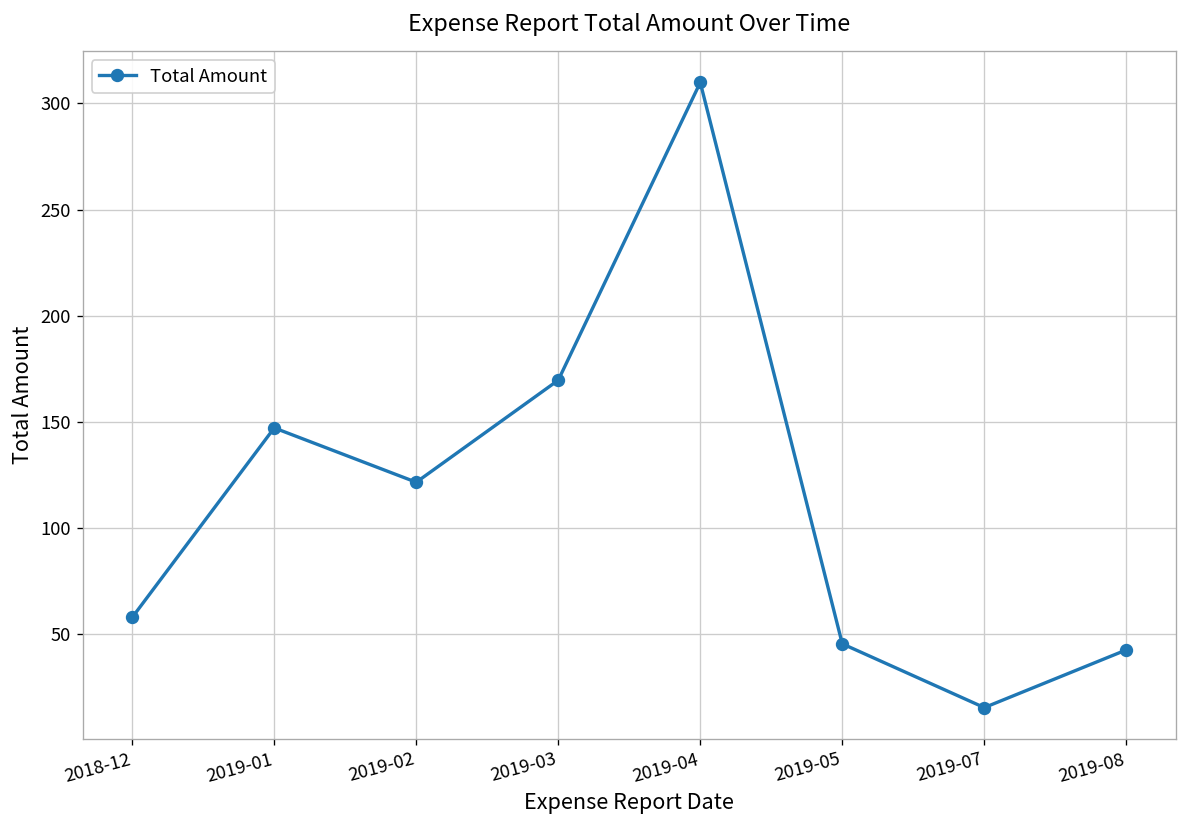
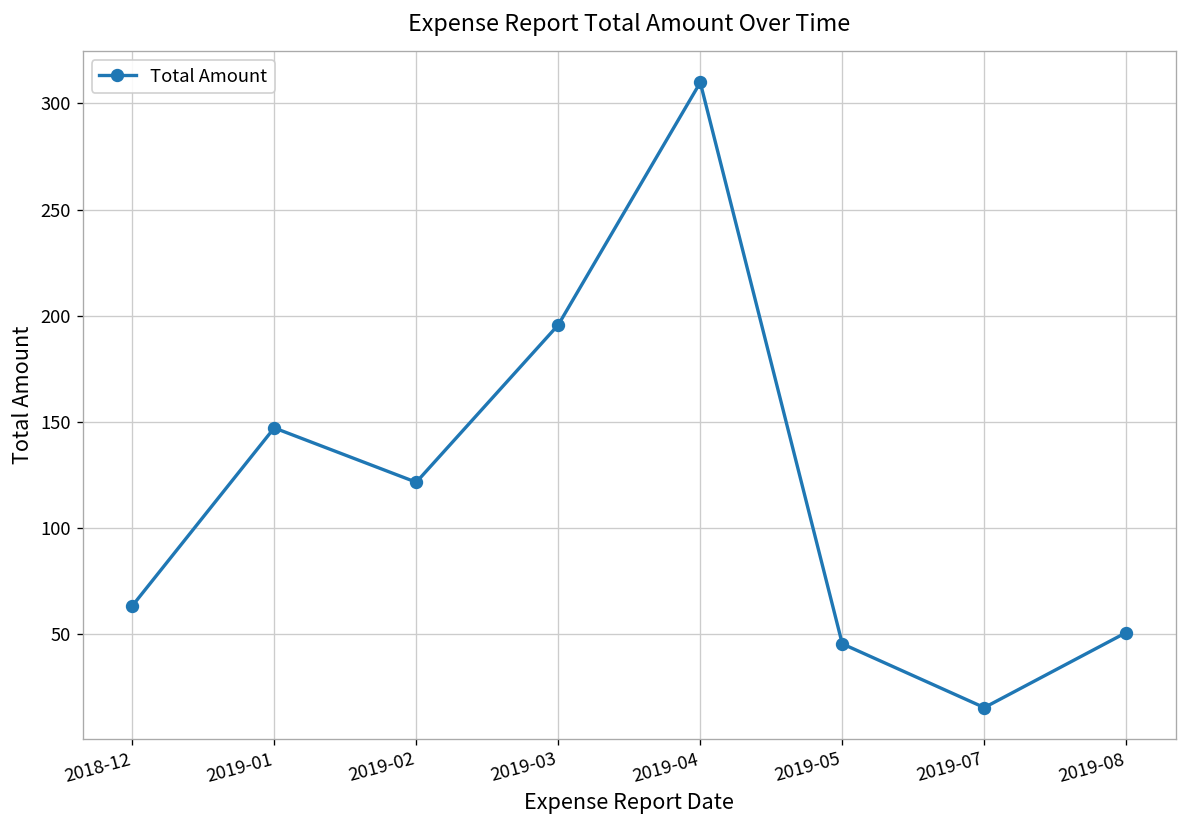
  {
-   "2018-12": 58,
+   "2018-12": 63,
    "2019-01": 147,
    "2019-02": 122,
-   "2019-03": 170,
+   "2019-03": 196,
    "2019-04": 310,
    "2019-05": 45,
    "2019-07": 15,
-   "2019-08": 42
+   "2019-08": 51
  }
